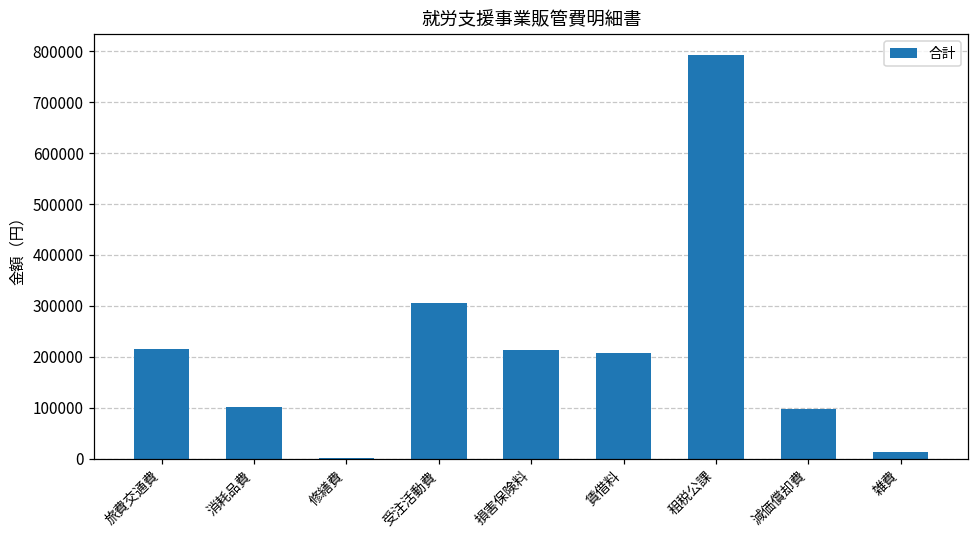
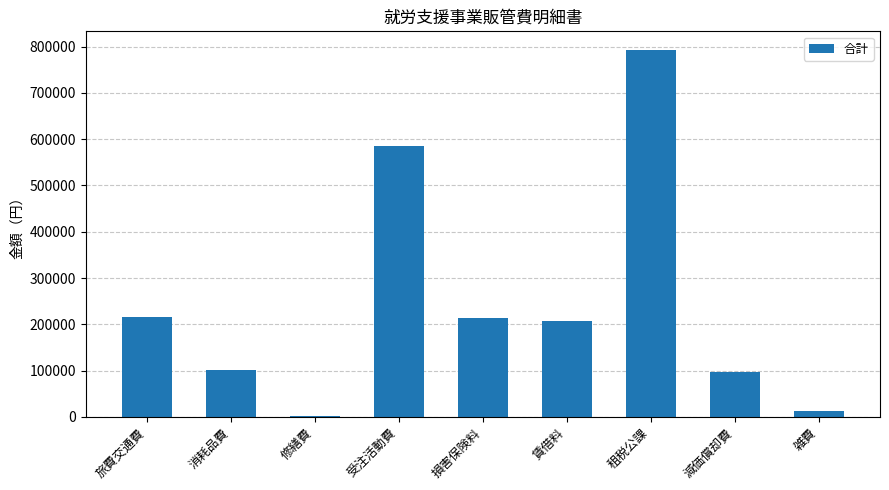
  {
    "旅費交通費": 220000,
    "消耗品費": 100000,
-   "受注活動費": 310000,
+   "受注活動費": 590000,
    "損害保険料": 210000,
    "賃借料": 210000,
    "租税公課": 790000,
    "減価償却費": 100000,
    "雑費": 10000
  }
